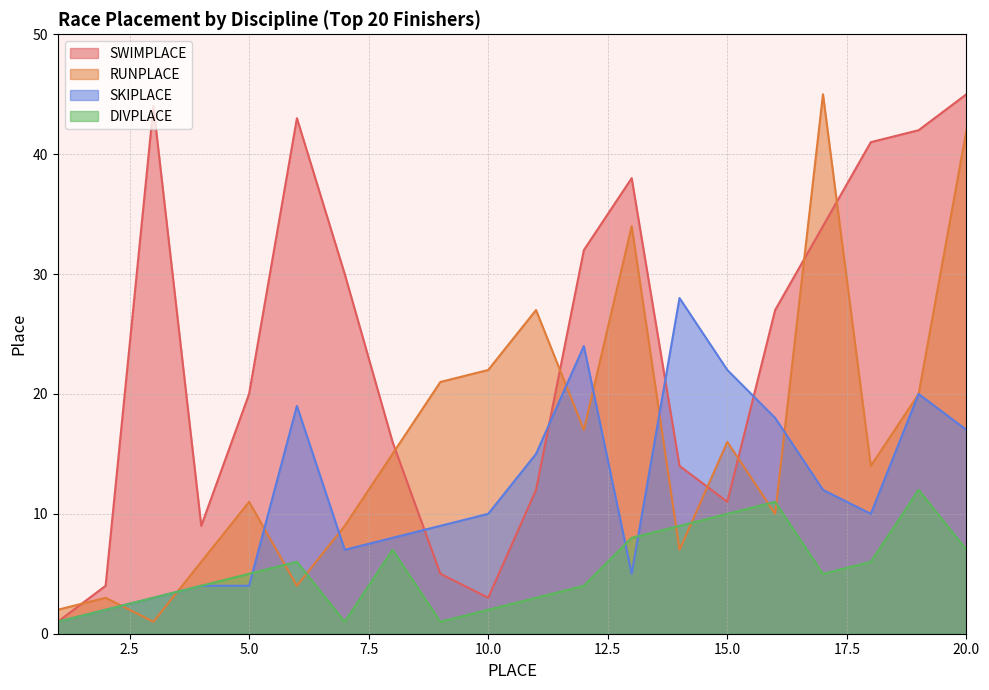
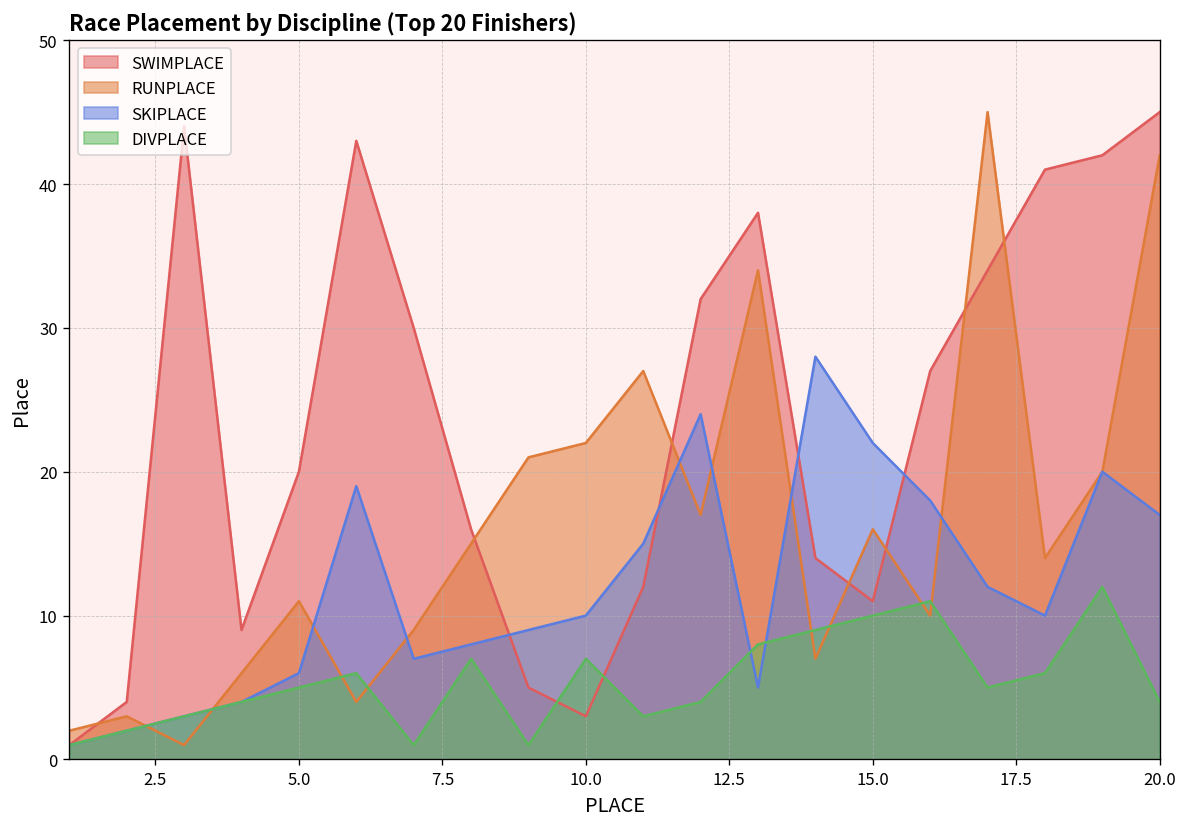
  {
    "SKIPLACE": {
-     "5.0": 4,
+     "5.0": 6,
      "10.0": 10,
      "15.0": 22,
      "20.0": 17
    },
    "DIVPLACE": {
      "5.0": 5,
-     "10.0": 2,
+     "10.0": 7,
      "15.0": 10,
-     "20.0": 7
+     "20.0": 4
    }
  }
